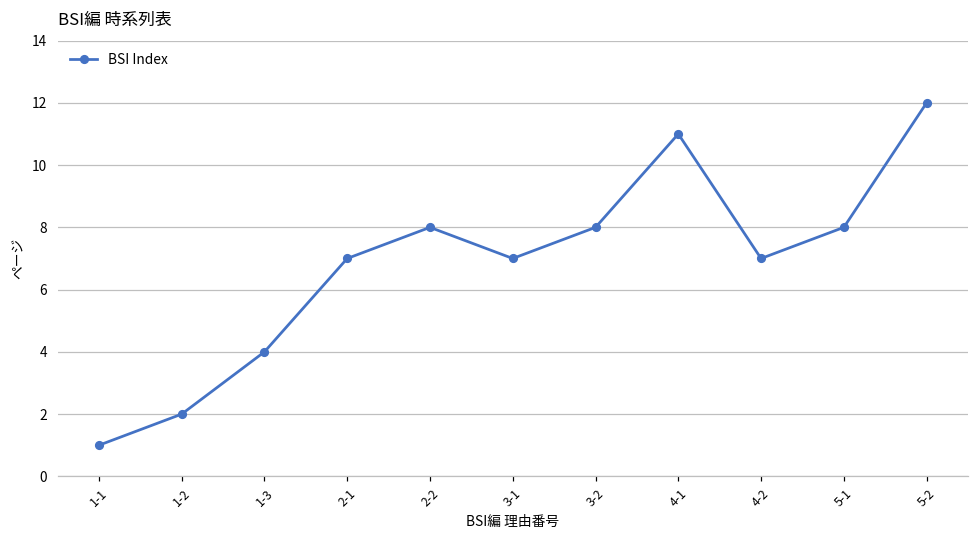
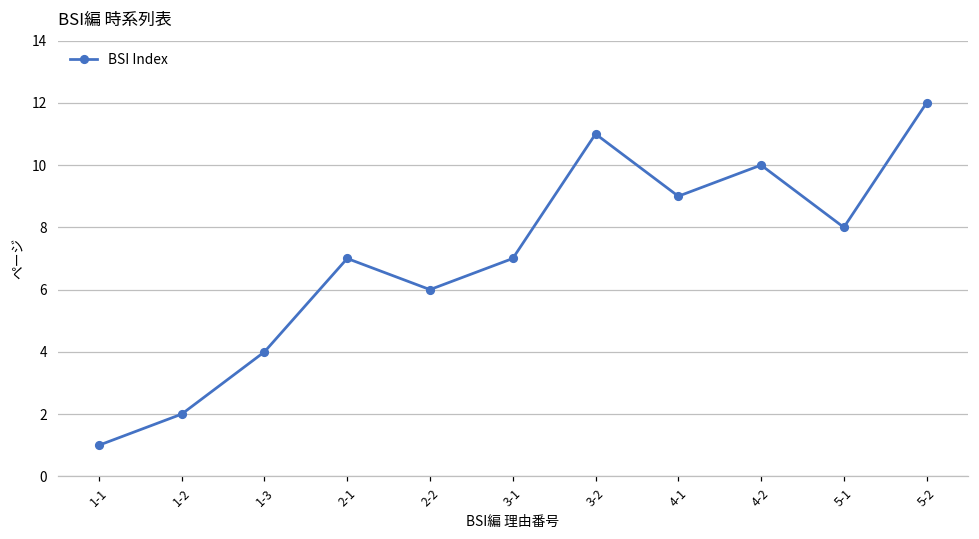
  {
    "1-1": 1,
    "1-2": 2,
    "1-3": 4,
    "2-1": 7,
-   "2-2": 8,
+   "2-2": 6,
    "3-1": 7,
-   "3-2": 8,
-   "4-1": 11,
-   "4-2": 7,
+   "3-2": 11,
+   "4-1": 9,
+   "4-2": 10,
    "5-1": 8,
    "5-2": 12
  }
